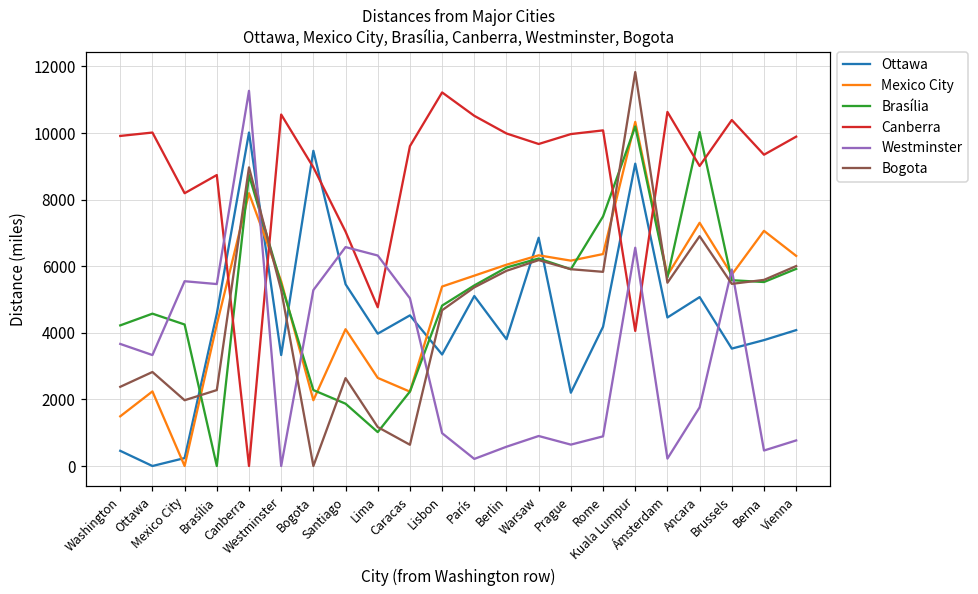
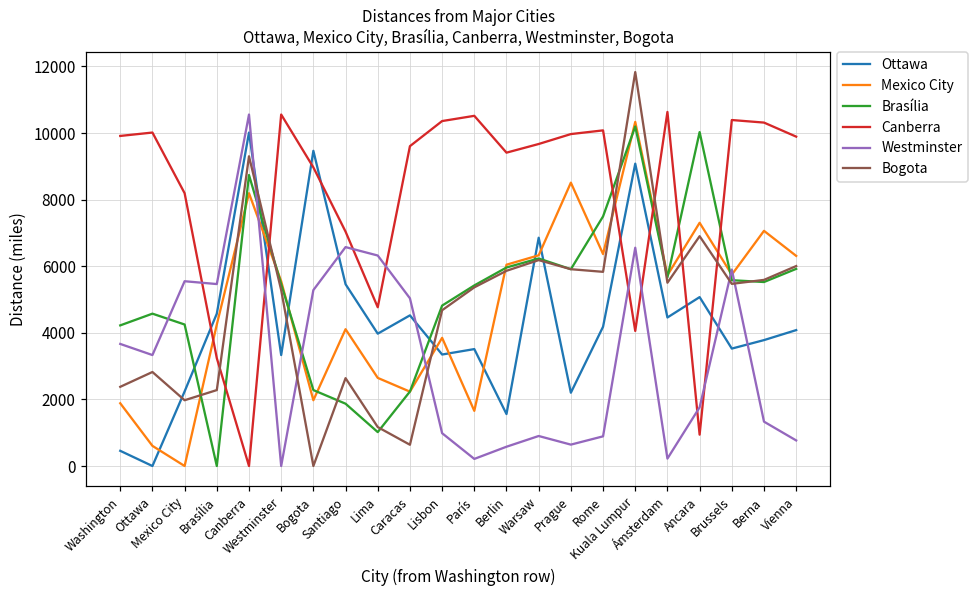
  {
    "Ottawa": {
      "Washington": 500,
      "Ottawa": 0,
-     "Mexico City": 200,
+     "Mexico City": 2200,
      "Brasília": 4600,
      "Canberra": 10000,
      "Westminster": 3300,
      "Bogota": 9500,
      "Santiago": 5500,
      "Lima": 4000,
      "Caracas": 4500,
      "Lisbon": 3300,
-     "París": 5100,
-     "Berlin": 3800,
+     "París": 3500,
+     "Berlin": 1600,
      "Warsaw": 6900,
      "Prague": 2200,
      "Rome": 4200,
      "Kuala Lumpur": 9100,
      "Ámsterdam": 4500,
      "Ancara": 5100,
      "Brussels": 3500,
      "Berna": 3800,
      "Vienna": 4100
    },
    "Mexico City": {
-     "Washington": 1500,
-     "Ottawa": 2200,
+     "Washington": 1900,
+     "Ottawa": 600,
      "Mexico City": 0,
      "Brasília": 4200,
      "Canberra": 8200,
      "Bogota": 2000,
      "Santiago": 4100,
      "Lima": 2600,
-     "Lisbon": 5400,
-     "París": 5700,
+     "Lisbon": 3800,
+     "París": 1700,
      "Berlin": 6000,
      "Warsaw": 6300,
-     "Prague": 6200,
+     "Prague": 8500,
      "Rome": 6400,
      "Kuala Lumpur": 10300,
      "Ancara": 7300,
      "Brussels": 5700,
      "Berna": 7100,
      "Vienna": 6300
    },
    "Brasília": {
      "Washington": 4200,
      "Ottawa": 4600,
      "Mexico City": 4200,
      "Brasília": 0,
      "Canberra": 8700,
      "Bogota": 2300,
      "Santiago": 1900,
      "Lima": 1000,
      "Lisbon": 4800,
      "Berlin": 6000,
      "Rome": 7500,
      "Kuala Lumpur": 10200,
      "Ancara": 10000,
      "Brussels": 5600
    },
    "Canberra": {
      "Washington": 9900,
      "Ottawa": 10000,
      "Mexico City": 8200,
-     "Brasília": 8700,
+     "Brasília": 3200,
      "Canberra": 0,
      "Westminster": 10600,
      "Bogota": 9000,
      "Santiago": 7000,
      "Lima": 4800,
      "Caracas": 9600,
-     "Lisbon": 11200,
+     "Lisbon": 10400,
      "París": 10500,
-     "Berlin": 10000,
+     "Berlin": 9400,
      "Warsaw": 9700,
      "Prague": 10000,
      "Rome": 10100,
      "Kuala Lumpur": 4100,
      "Ámsterdam": 10600,
-     "Ancara": 9000,
+     "Ancara": 900,
      "Brussels": 10400,
-     "Berna": 9300,
+     "Berna": 10300,
      "Vienna": 9900
    },
    "Westminster": {
      "Washington": 3700,
      "Ottawa": 3300,
      "Mexico City": 5500,
      "Brasília": 5500,
-     "Canberra": 11300,
+     "Canberra": 10600,
      "Westminster": 0,
      "Bogota": 5300,
      "Santiago": 6600,
      "Lima": 6300,
      "Caracas": 5000,
      "Lisbon": 1000,
      "París": 200,
      "Berlin": 600,
      "Warsaw": 900,
      "Prague": 600,
      "Rome": 900,
      "Kuala Lumpur": 6600,
      "Ámsterdam": 200,
      "Ancara": 1800,
      "Brussels": 5900,
-     "Berna": 500,
+     "Berna": 1300,
      "Vienna": 800
    },
    "Bogota": {
      "Washington": 2400,
      "Ottawa": 2800,
      "Mexico City": 2000,
      "Brasília": 2300,
-     "Canberra": 9000,
+     "Canberra": 9300,
      "Westminster": 5300,
      "Bogota": 0,
      "Santiago": 2600,
      "Lima": 1200,
      "Caracas": 600,
      "Lisbon": 4700,
      "Berlin": 5900,
      "Rome": 5800,
      "Kuala Lumpur": 11800,
      "Ámsterdam": 5500,
      "Ancara": 6900,
      "Brussels": 5500
    }
  }
